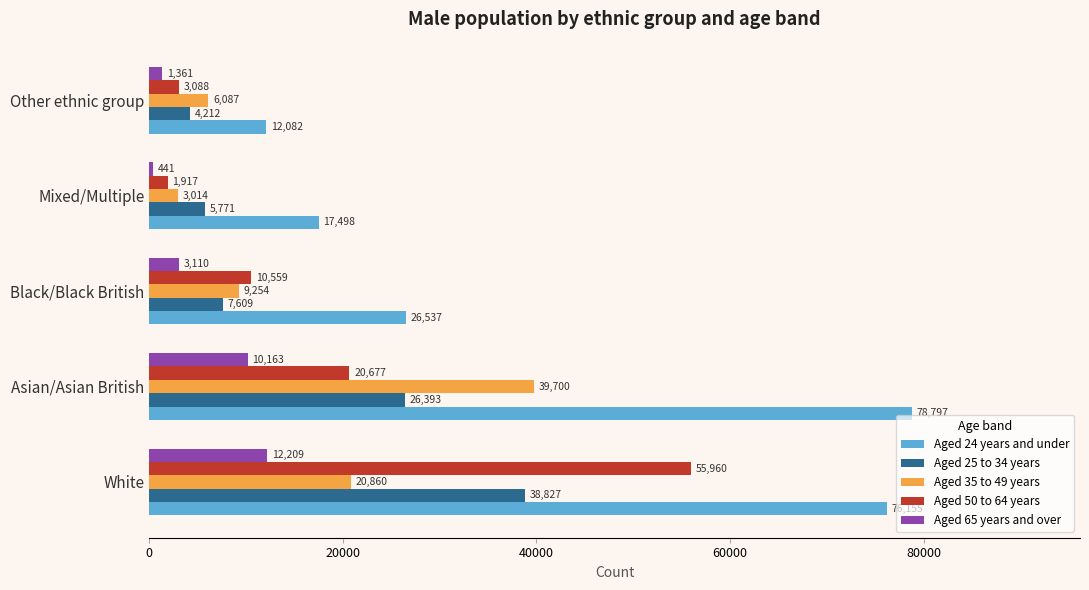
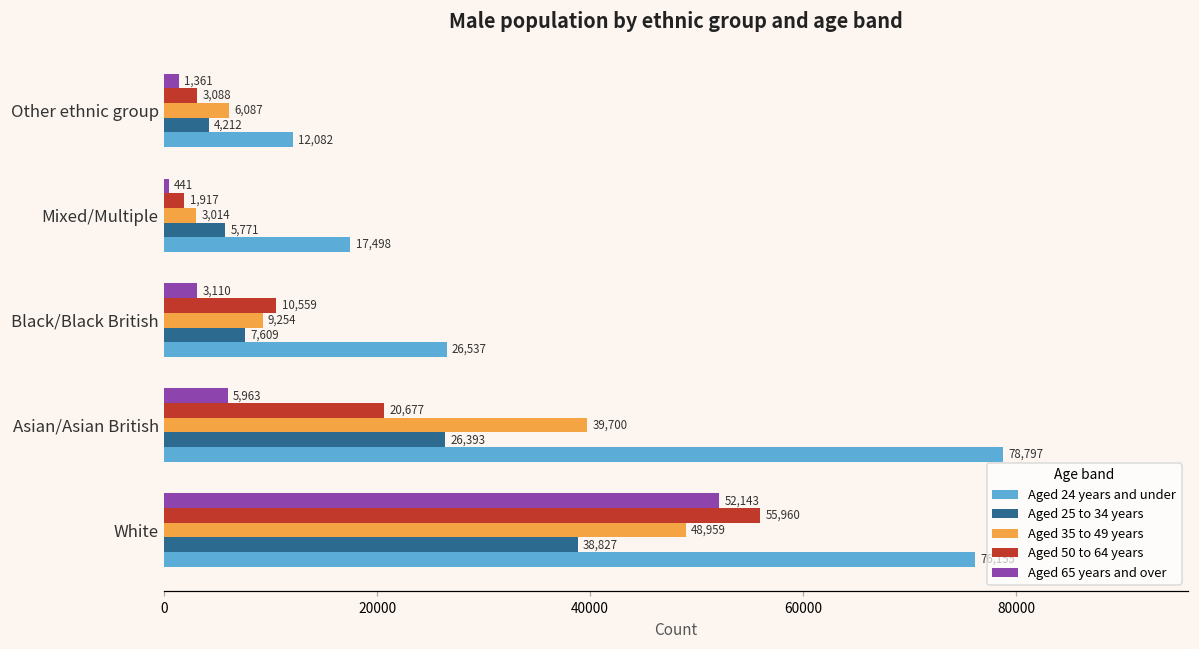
  {
    "Aged 24 years and under": {
      "Other ethnic group": "12,082",
      "Mixed/Multiple": "17,498",
      "Black/Black British": "26,537"
    },
    "Aged 25 to 34 years": {
      "Other ethnic group": "4,212",
      "Mixed/Multiple": "5,771",
      "Black/Black British": "7,609",
      "Asian/Asian British": "26,393",
      "White": "38,827"
    },
    "Aged 35 to 49 years": {
      "Other ethnic group": "6,087",
      "Mixed/Multiple": "3,014",
      "Black/Black British": "9,254",
      "Asian/Asian British": "39,700",
-     "White": "20,860"
+     "White": "48,959"
    },
    "Aged 50 to 64 years": {
      "Other ethnic group": "3,088",
      "Mixed/Multiple": "1,917",
      "Black/Black British": "10,559",
      "Asian/Asian British": "20,677",
      "White": "55,960"
    },
    "Aged 65 years and over": {
      "Other ethnic group": "1,361",
      "Mixed/Multiple": "441",
      "Black/Black British": "3,110",
-     "Asian/Asian British": "10,163",
-     "White": "12,209"
+     "Asian/Asian British": "5,963",
+     "White": "52,143"
    }
  }
